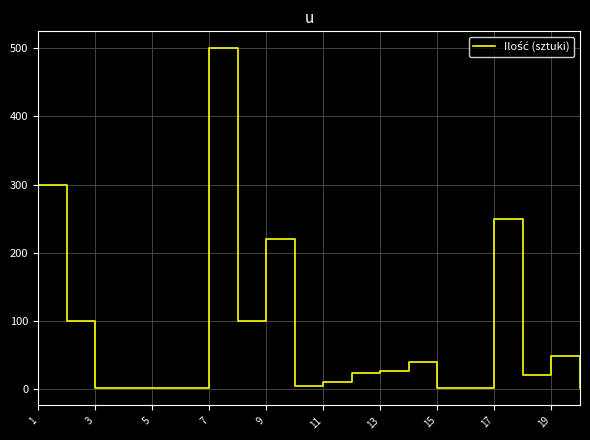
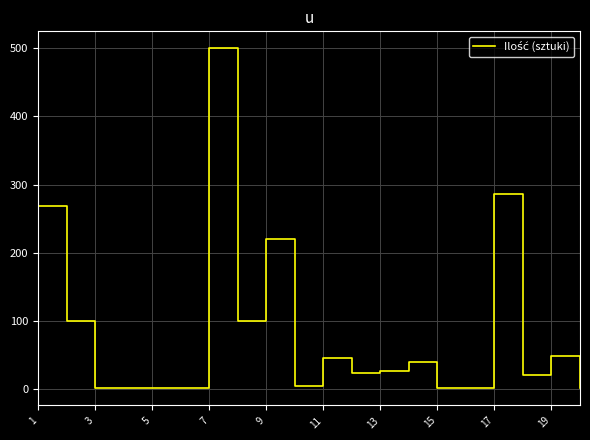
  {
-   "1": 300,
+   "1": 270,
    "3": 0,
    "5": 0,
    "7": 500,
    "9": 220,
-   "11": 10,
+   "11": 50,
    "13": 30,
    "15": 0,
-   "17": 250,
+   "17": 290,
    "19": 50
  }
